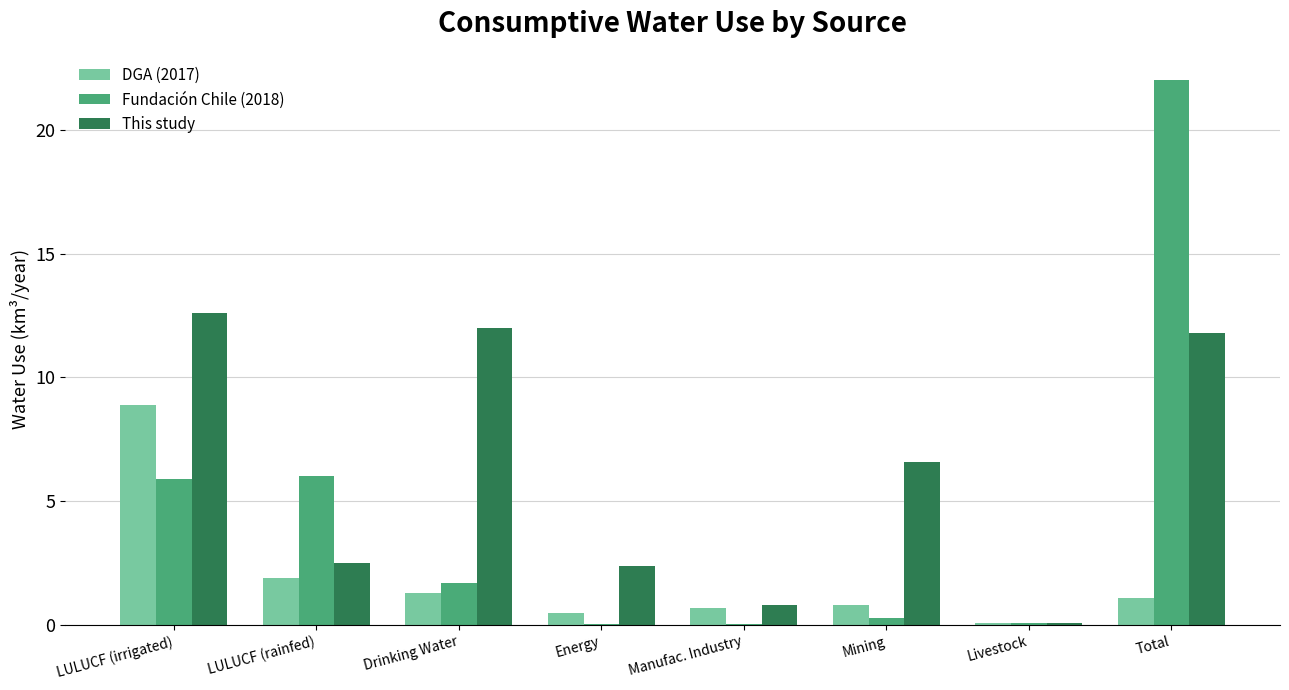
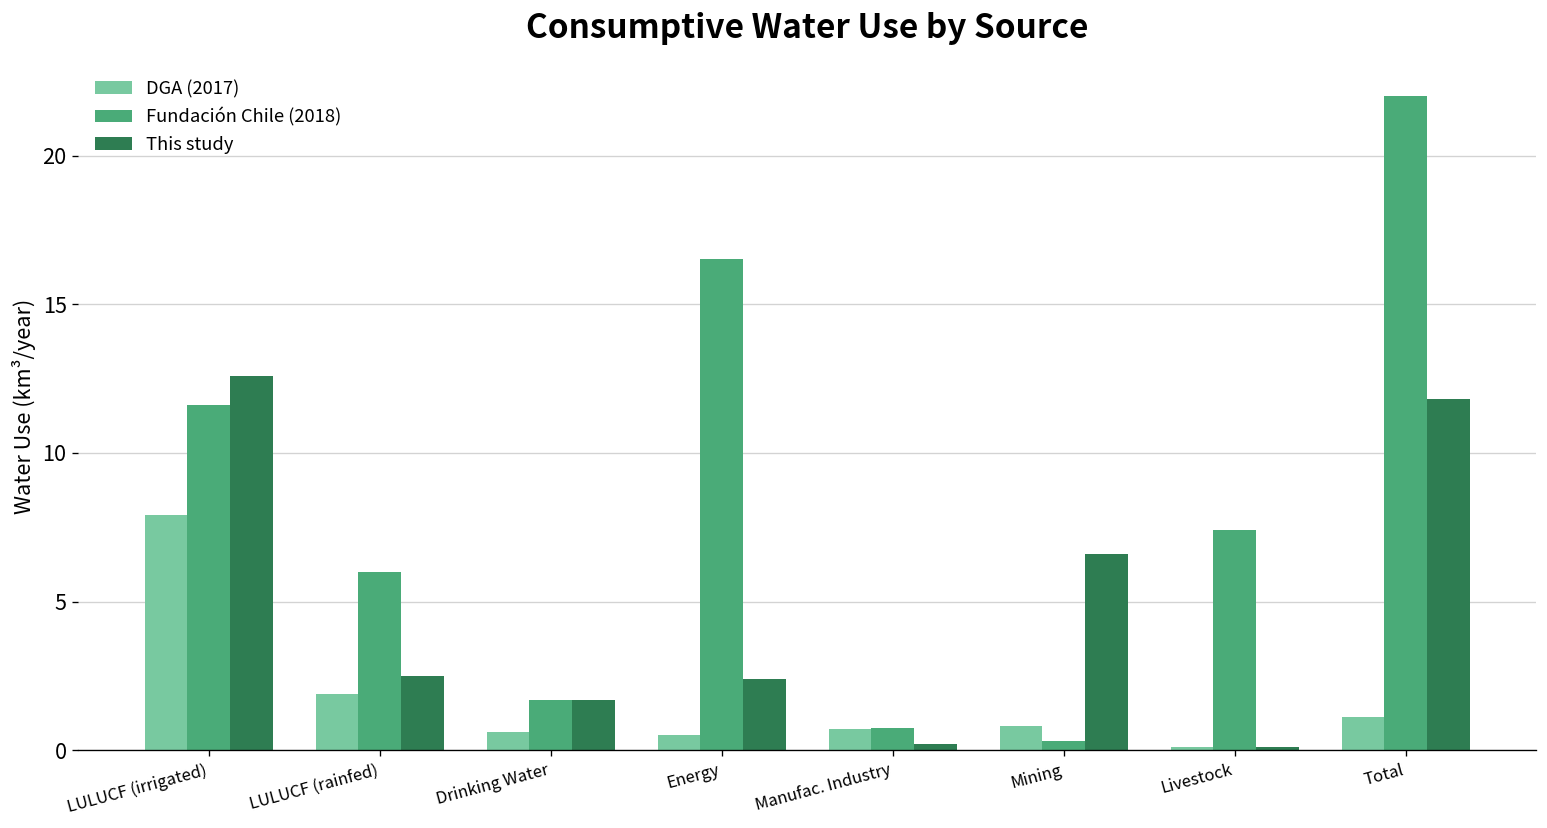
  {
    "DGA (2017)": {
-     "LULUCF (irrigated)": 8.9,
+     "LULUCF (irrigated)": 7.9,
      "LULUCF (rainfed)": 1.9,
-     "Drinking Water": 1.3,
+     "Drinking Water": 0.6,
      "Energy": 0.5,
      "Manufac. Industry": 0.7,
      "Mining": 0.8,
      "Total": 1.1
    },
    "Fundación Chile (2018)": {
-     "LULUCF (irrigated)": 5.9,
+     "LULUCF (irrigated)": 11.6,
      "LULUCF (rainfed)": 6.0,
      "Drinking Water": 1.7,
-     "Energy": 0.0,
-     "Manufac. Industry": 0.0,
+     "Energy": 16.5,
+     "Manufac. Industry": 0.7,
      "Mining": 0.3,
-     "Livestock": 0.1,
+     "Livestock": 7.4,
      "Total": 22.0
    },
    "This study": {
      "LULUCF (irrigated)": 12.6,
      "LULUCF (rainfed)": 2.5,
-     "Drinking Water": 12.0,
+     "Drinking Water": 1.7,
      "Energy": 2.4,
-     "Manufac. Industry": 0.8,
+     "Manufac. Industry": 0.2,
      "Mining": 6.6,
      "Total": 11.8
    }
  }
